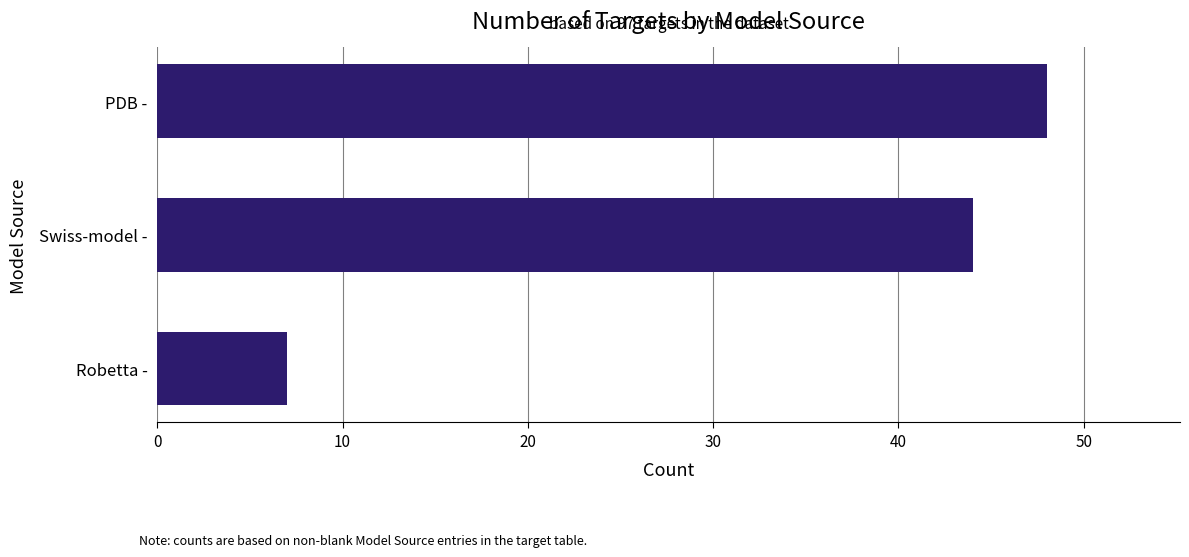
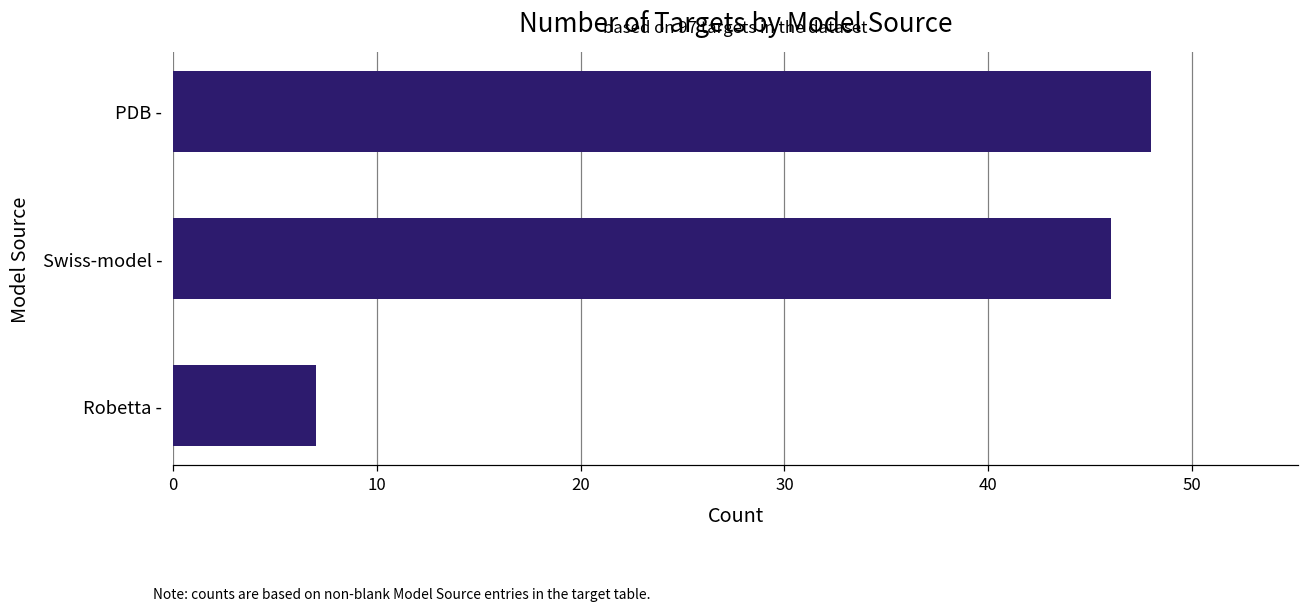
  {
    "PDB -": 48,
-   "Swiss-model -": 44,
+   "Swiss-model -": 46,
    "Robetta -": 7
  }
